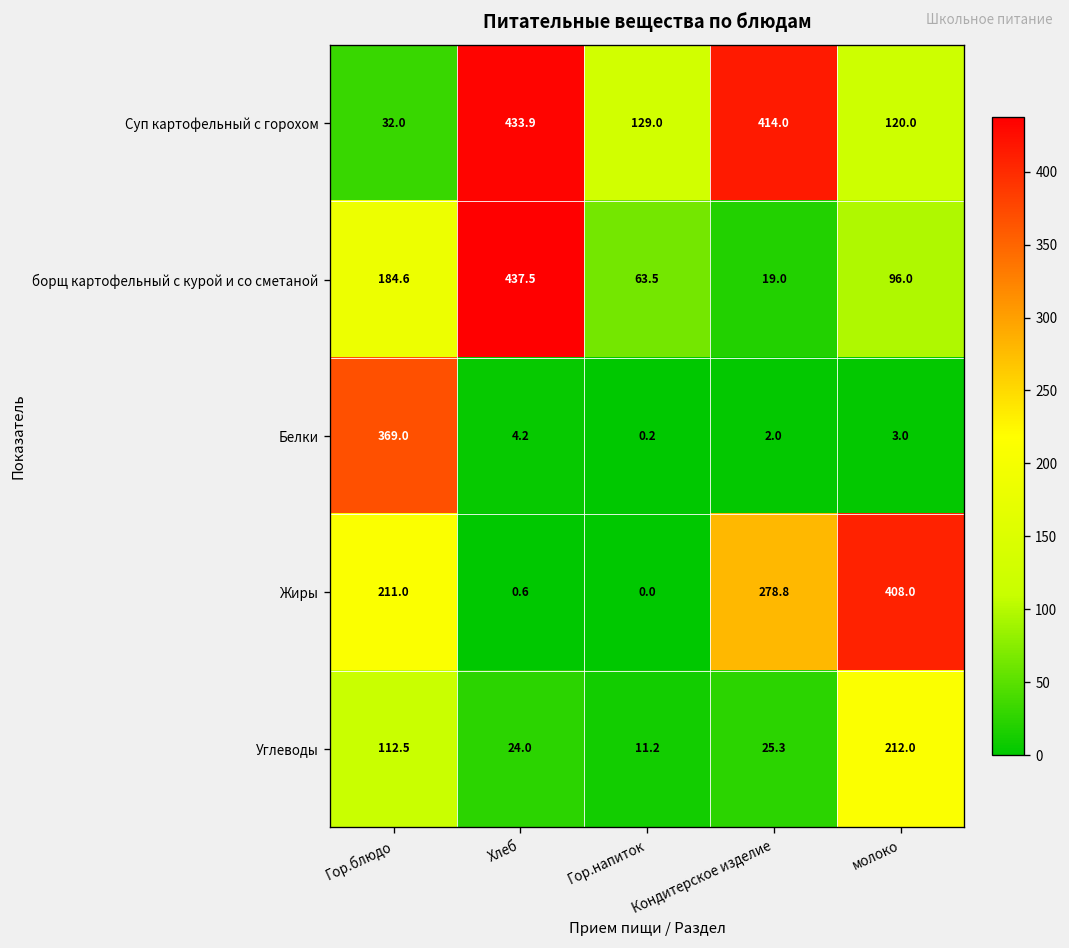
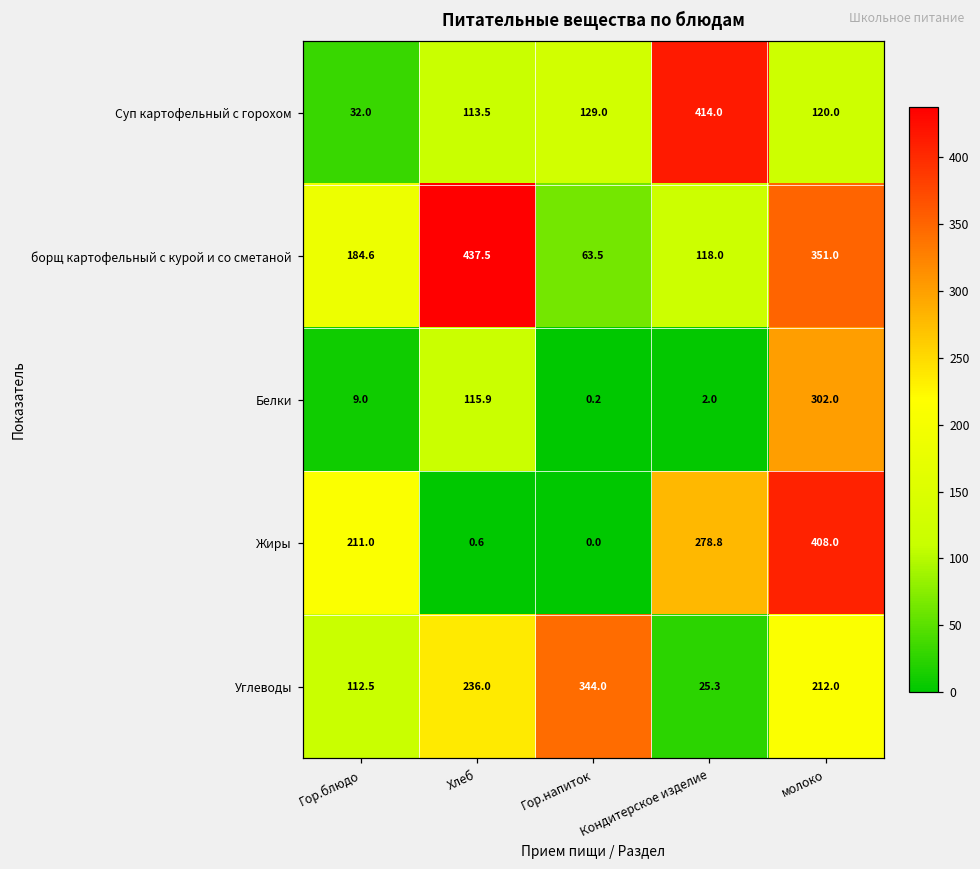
  {
    "Суп картофельный с горохом": {
      "Гор.блюдо": 32.0,
-     "Хлеб": 433.9,
+     "Хлеб": 113.5,
      "Гор.напиток": 129.0,
      "Кондитерское изделие": 414.0,
      "молоко": 120.0
    },
    "борщ картофельный с курой и со сметаной": {
      "Гор.блюдо": 184.6,
      "Хлеб": 437.5,
      "Гор.напиток": 63.5,
-     "Кондитерское изделие": 19.0,
-     "молоко": 96.0
+     "Кондитерское изделие": 118.0,
+     "молоко": 351.0
    },
    "Белки": {
-     "Гор.блюдо": 369.0,
-     "Хлеб": 4.2,
+     "Гор.блюдо": 9.0,
+     "Хлеб": 115.9,
      "Гор.напиток": 0.2,
      "Кондитерское изделие": 2.0,
-     "молоко": 3.0
+     "молоко": 302.0
    },
    "Жиры": {
      "Гор.блюдо": 211.0,
      "Хлеб": 0.6,
      "Гор.напиток": 0.0,
      "Кондитерское изделие": 278.8,
      "молоко": 408.0
    },
    "Углеводы": {
      "Гор.блюдо": 112.5,
-     "Хлеб": 24.0,
-     "Гор.напиток": 11.2,
+     "Хлеб": 236.0,
+     "Гор.напиток": 344.0,
      "Кондитерское изделие": 25.3,
      "молоко": 212.0
    }
  }
